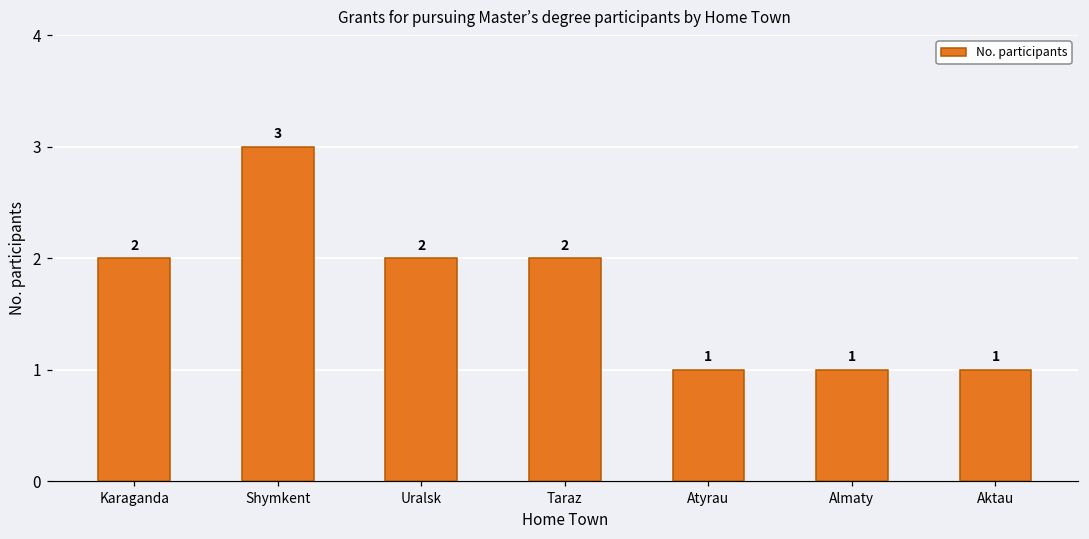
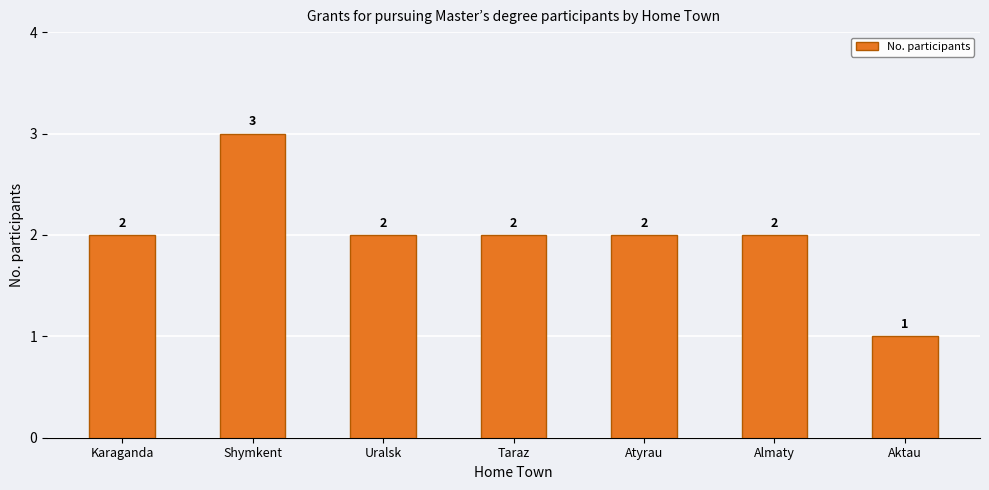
  {
    "Karaganda": 2,
    "Shymkent": 3,
    "Uralsk": 2,
    "Taraz": 2,
-   "Atyrau": 1,
-   "Almaty": 1,
+   "Atyrau": 2,
+   "Almaty": 2,
    "Aktau": 1
  }
